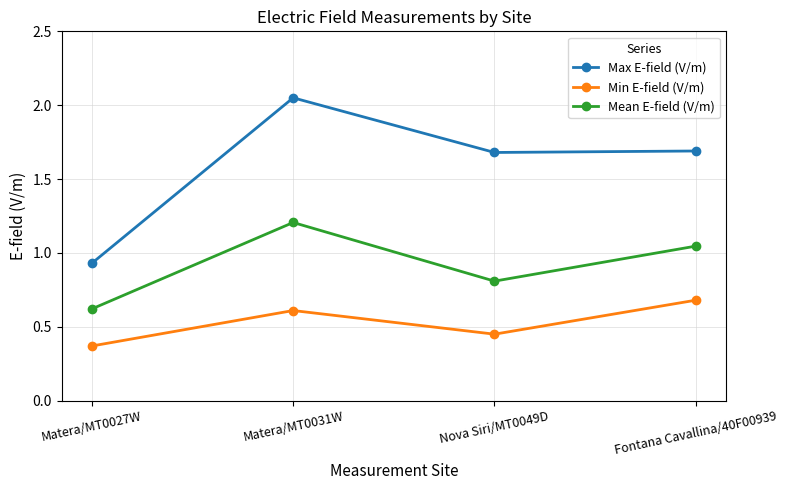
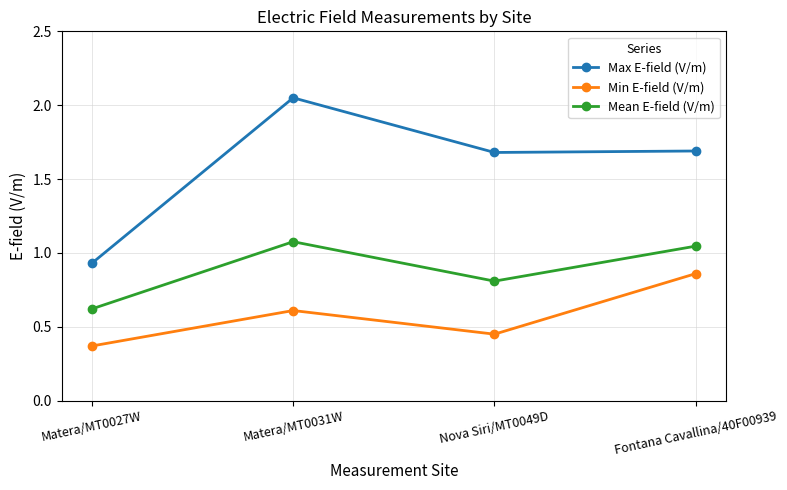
  {
    "Max E-field (V/m)": {
      "Matera/MT0027W": 0.93,
      "Matera/MT0031W": 2.05,
      "Nova Siri/MT0049D": 1.68,
      "Fontana Cavallina/40F00939": 1.69
    },
    "Min E-field (V/m)": {
      "Matera/MT0027W": 0.37,
      "Matera/MT0031W": 0.61,
      "Nova Siri/MT0049D": 0.45,
-     "Fontana Cavallina/40F00939": 0.68
+     "Fontana Cavallina/40F00939": 0.86
    },
    "Mean E-field (V/m)": {
      "Matera/MT0027W": 0.62,
-     "Matera/MT0031W": 1.21,
+     "Matera/MT0031W": 1.08,
      "Nova Siri/MT0049D": 0.81,
      "Fontana Cavallina/40F00939": 1.05
    }
  }
